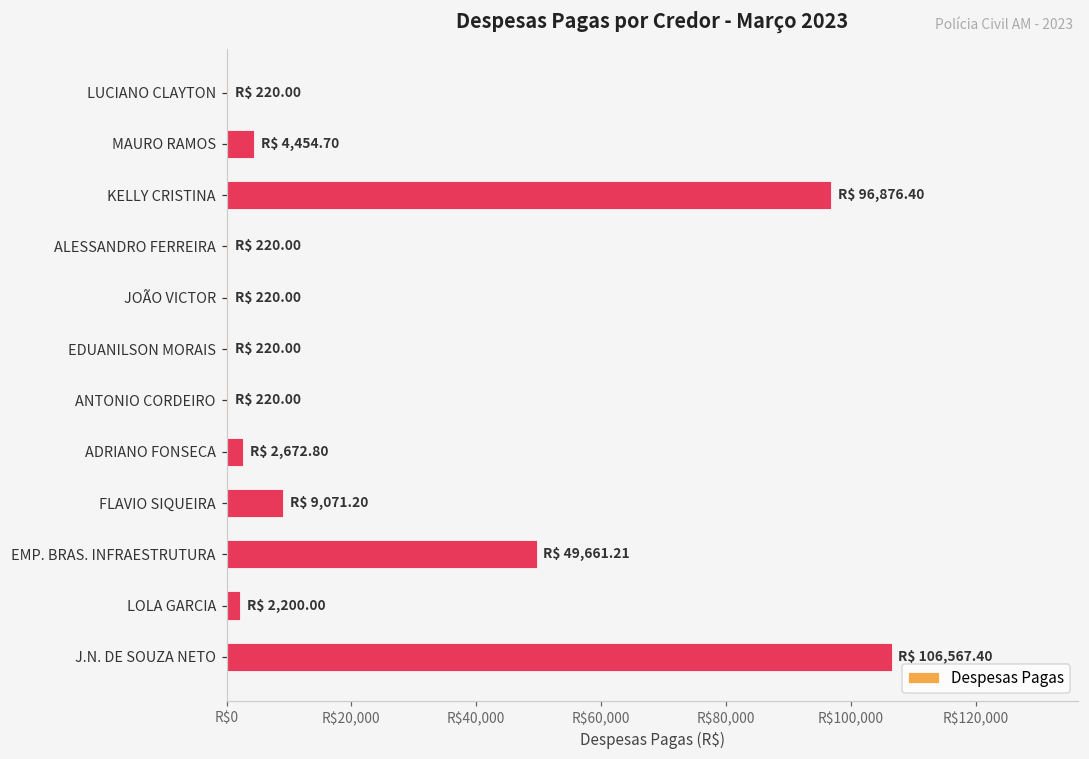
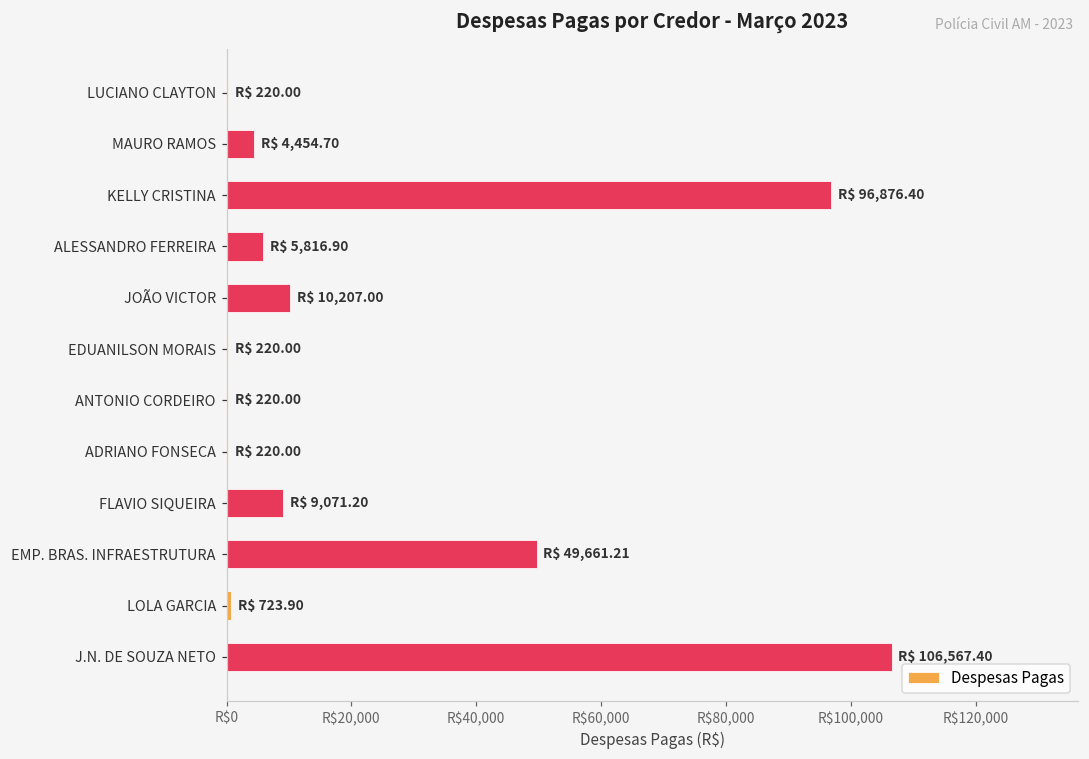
  {
    "LUCIANO CLAYTON": "220.00",
    "MAURO RAMOS": "4,454.70",
    "KELLY CRISTINA": "96,876.40",
-   "ALESSANDRO FERREIRA": "220.00",
-   "JOÃO VICTOR": "220.00",
+   "ALESSANDRO FERREIRA": "5,816.90",
+   "JOÃO VICTOR": "10,207.00",
    "EDUANILSON MORAIS": "220.00",
    "ANTONIO CORDEIRO": "220.00",
-   "ADRIANO FONSECA": "2,672.80",
+   "ADRIANO FONSECA": "220.00",
    "FLAVIO SIQUEIRA": "9,071.20",
    "EMP. BRAS. INFRAESTRUTURA": "49,661.21",
-   "LOLA GARCIA": "2,200.00",
+   "LOLA GARCIA": "723.90",
    "J.N. DE SOUZA NETO": "106,567.40"
  }
